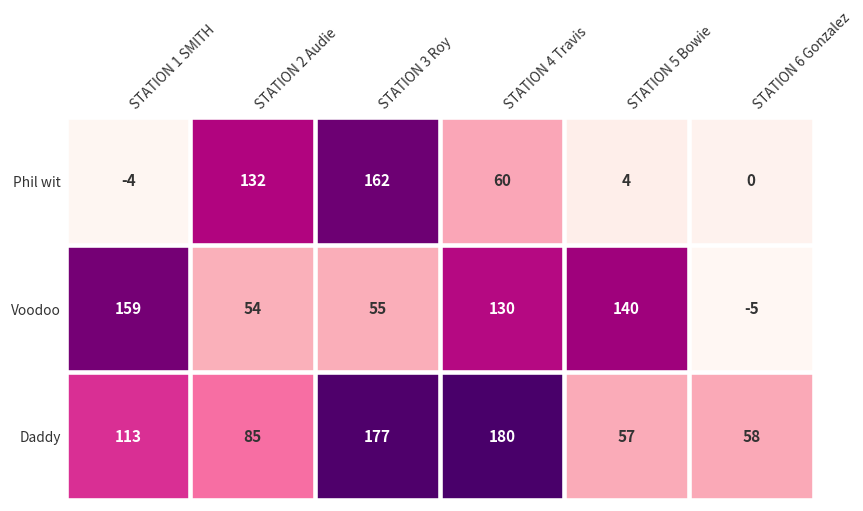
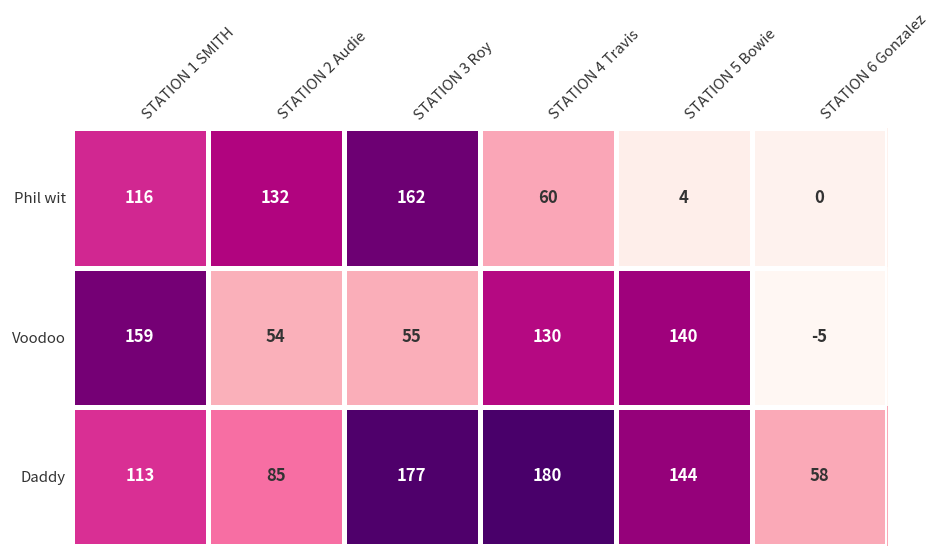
  {
    "Phil wit": {
-     "STATION 1 SMITH": -4,
+     "STATION 1 SMITH": 116,
      "STATION 2 Audie": 132,
      "STATION 3 Roy": 162,
      "STATION 4 Travis": 60,
      "STATION 5 Bowie": 4,
      "STATION 6 Gonzalez": 0
    },
    "Voodoo": {
      "STATION 1 SMITH": 159,
      "STATION 2 Audie": 54,
      "STATION 3 Roy": 55,
      "STATION 4 Travis": 130,
      "STATION 5 Bowie": 140,
      "STATION 6 Gonzalez": -5
    },
    "Daddy": {
      "STATION 1 SMITH": 113,
      "STATION 2 Audie": 85,
      "STATION 3 Roy": 177,
      "STATION 4 Travis": 180,
-     "STATION 5 Bowie": 57,
+     "STATION 5 Bowie": 144,
      "STATION 6 Gonzalez": 58
    }
  }
